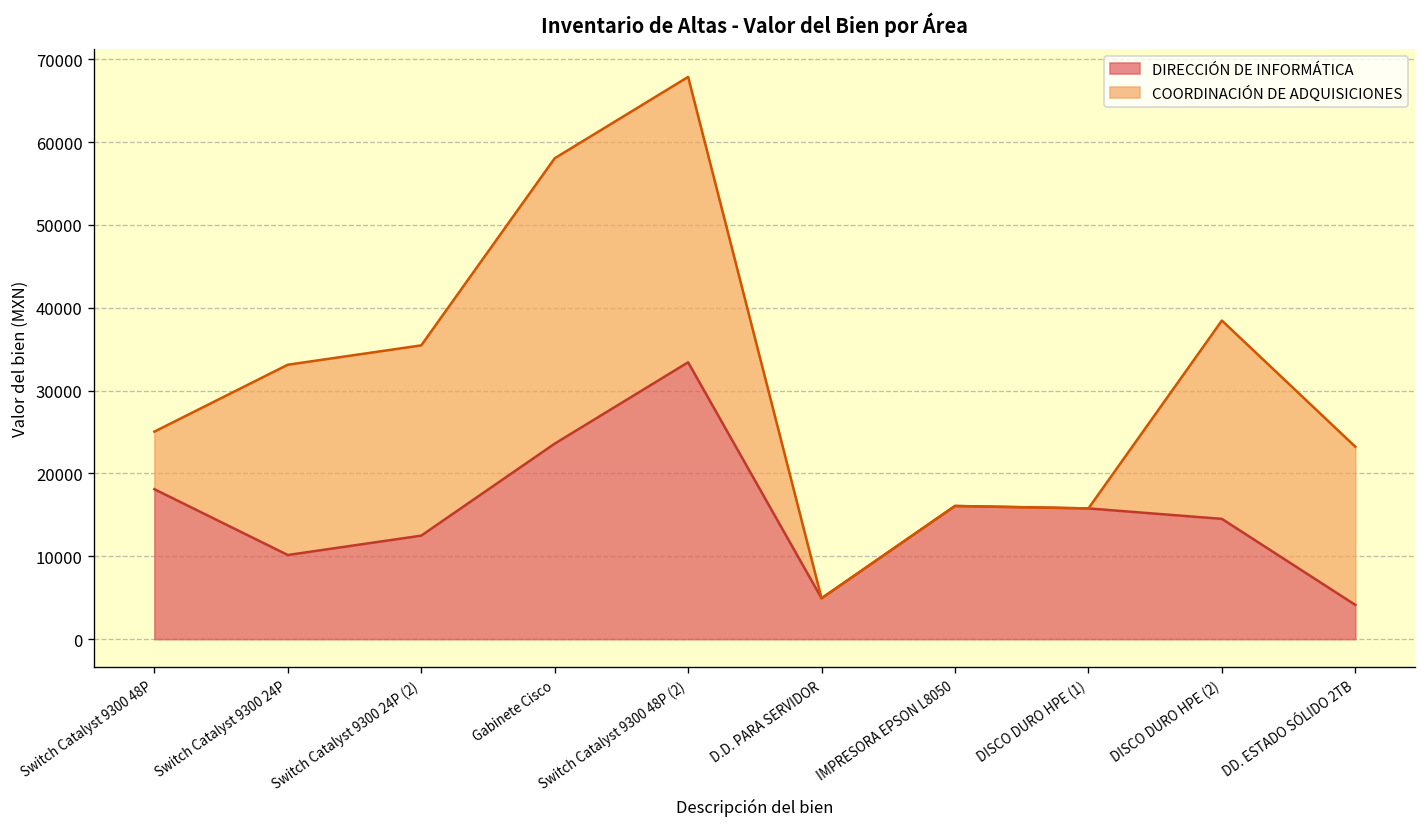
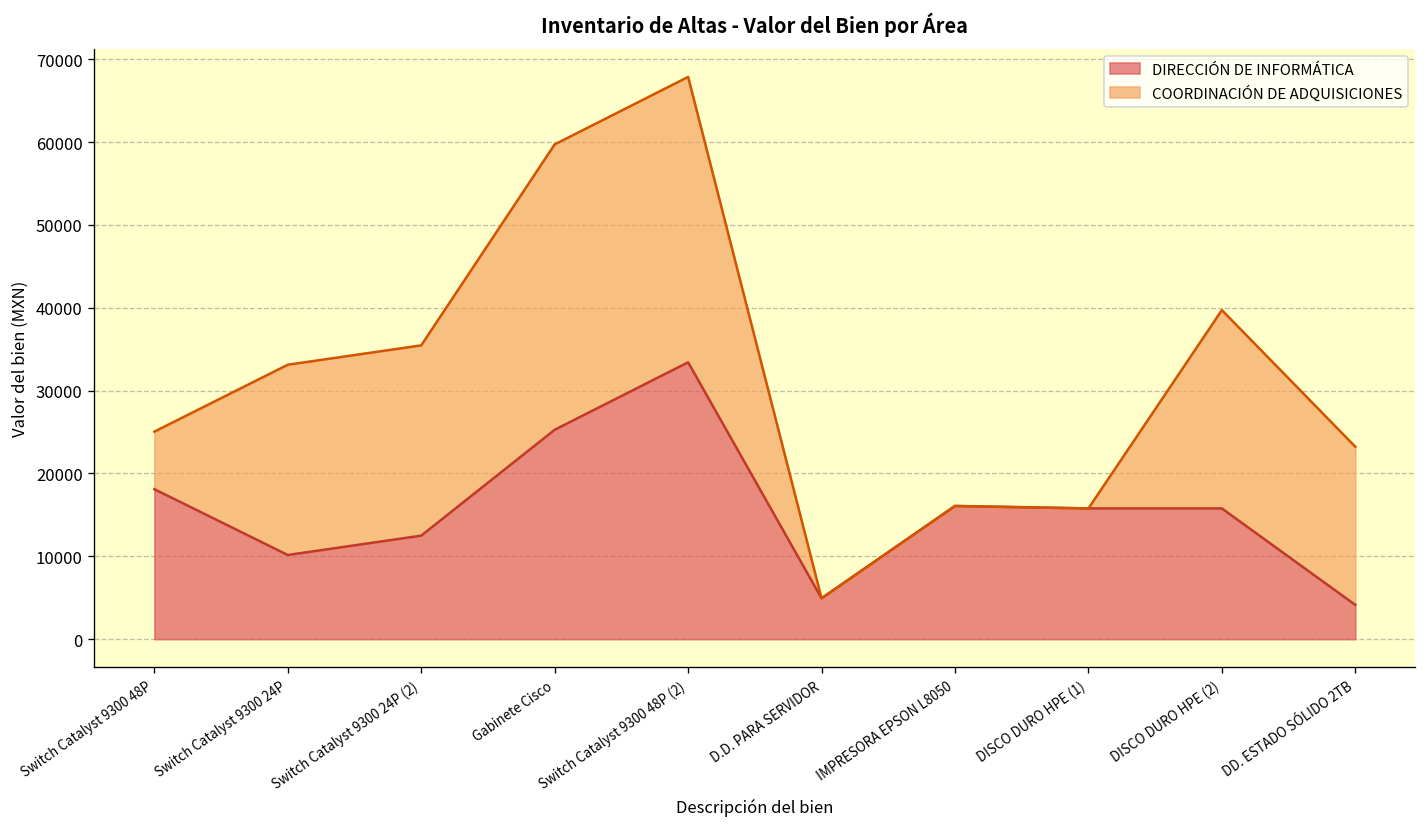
  {
    "DIRECCIÓN DE INFORMÁTICA": {
      "Switch Catalyst 9300 48P": 18000,
      "Switch Catalyst 9300 24P": 10000,
      "Switch Catalyst 9300 24P (2)": 12000,
-     "Gabinete Cisco": 24000,
+     "Gabinete Cisco": 25000,
      "Switch Catalyst 9300 48P (2)": 33000,
-     "DISCO DURO HPE (2)": 15000,
+     "DISCO DURO HPE (2)": 16000,
      "DD. ESTADO SÓLIDO 2TB": 4000
    },
    "COORDINACIÓN DE ADQUISICIONES": {
      "Switch Catalyst 9300 48P": 7000,
      "Switch Catalyst 9300 24P": 23000,
      "Switch Catalyst 9300 24P (2)": 23000,
      "Gabinete Cisco": 34000,
      "Switch Catalyst 9300 48P (2)": 34000,
      "DISCO DURO HPE (2)": 24000,
      "DD. ESTADO SÓLIDO 2TB": 19000
    }
  }
